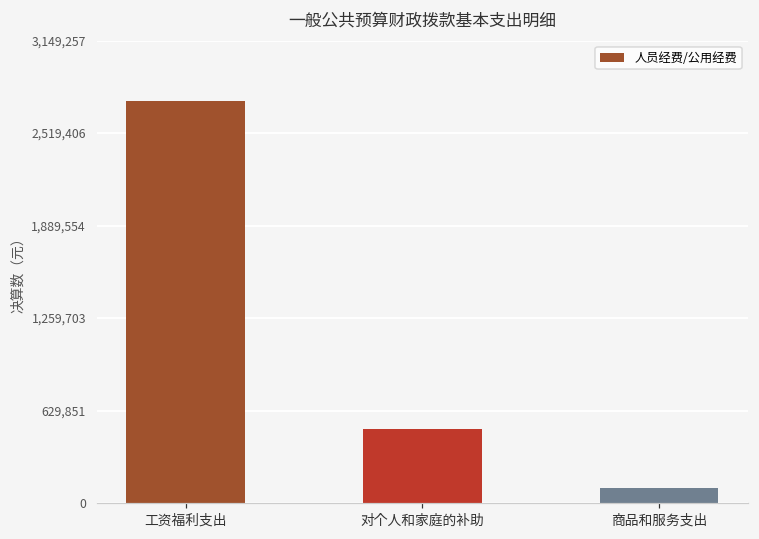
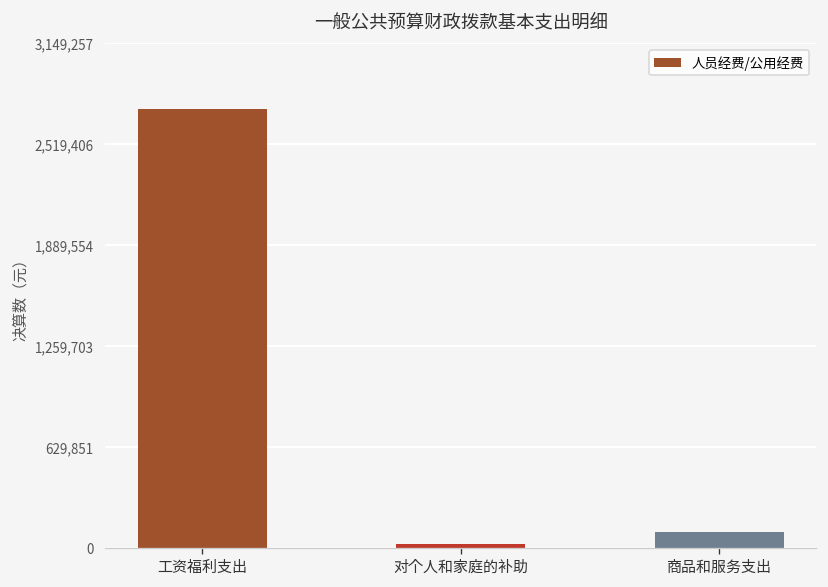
  {
    "工资福利支出": "2,740,000",
-   "对个人和家庭的补助": "510,000",
+   "对个人和家庭的补助": "20,000",
    "商品和服务支出": "100,000"
  }
